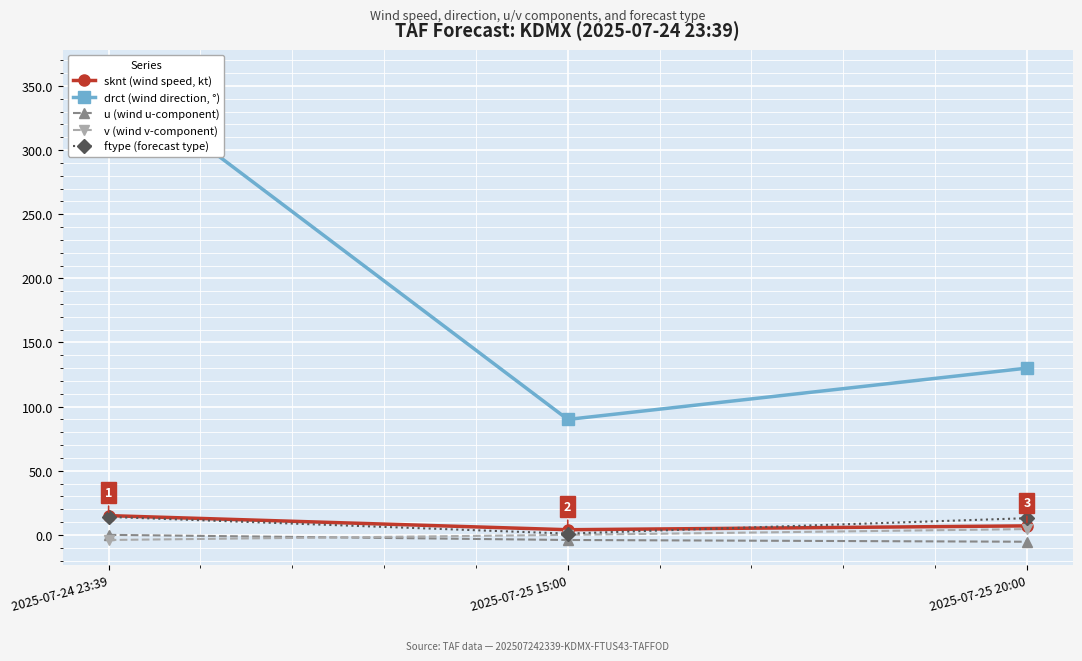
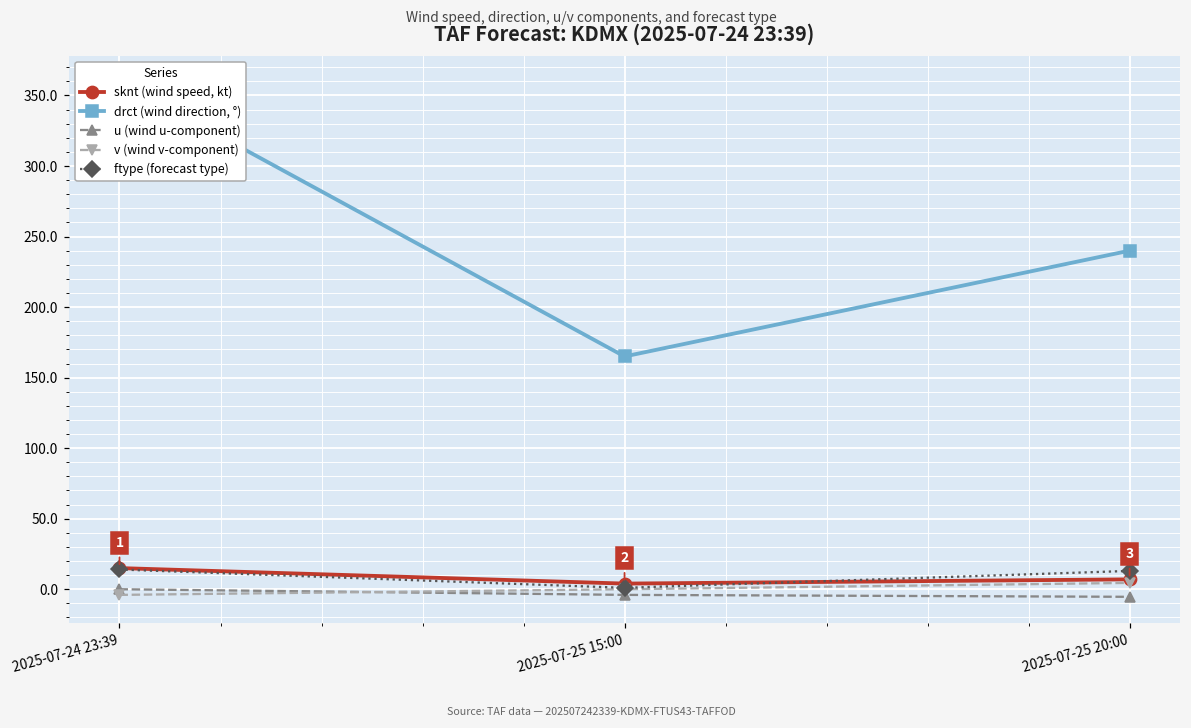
  {
    "sknt (wind speed, kt)": {
      "2025-07-25 20:00": 7
    },
    "drct (wind direction, °)": {
-     "2025-07-25 15:00": 90,
-     "2025-07-25 20:00": 130
+     "2025-07-25 15:00": 165,
+     "2025-07-25 20:00": 240
    }
  }
